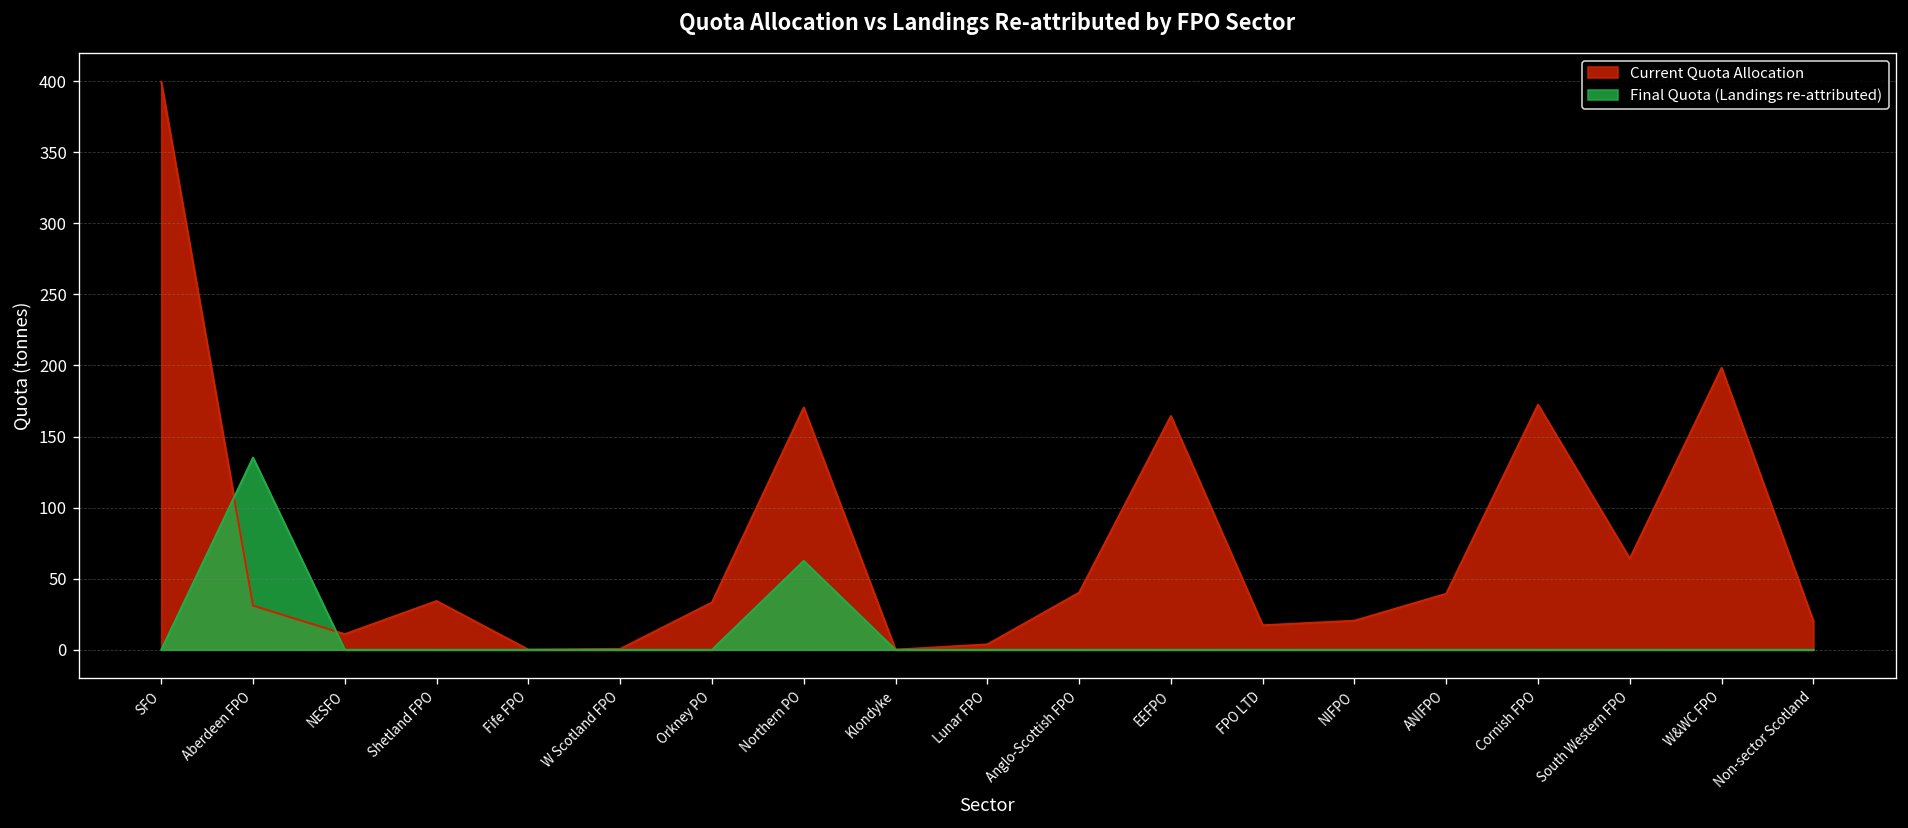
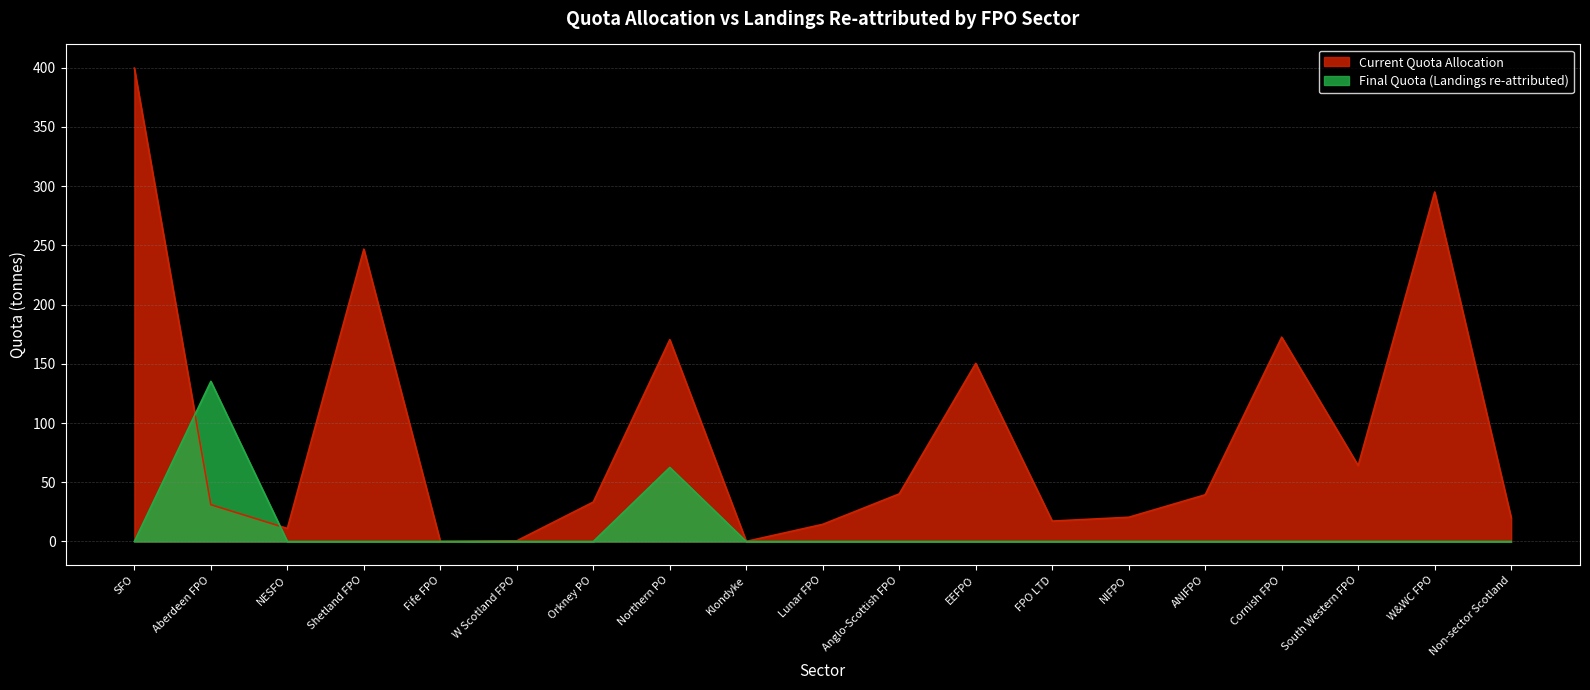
  {
    "Current Quota Allocation": {
      "SFO": 400,
      "Aberdeen FPO": 31,
      "NESFO": 11,
-     "Shetland FPO": 34,
+     "Shetland FPO": 247,
      "Orkney PO": 33,
      "Northern PO": 170,
-     "Lunar FPO": 4,
+     "Lunar FPO": 15,
      "Anglo-Scottish FPO": 40,
-     "EEFPO": 164,
+     "EEFPO": 150,
      "FPO LTD": 17,
      "NIFPO": 20,
      "ANIFPO": 39,
      "Cornish FPO": 172,
      "South Western FPO": 64,
-     "W&WC FPO": 198,
+     "W&WC FPO": 295,
      "Non-sector Scotland": 20
    },
    "Final Quota (Landings re-attributed)": {
      "SFO": 0,
      "Aberdeen FPO": 135,
      "NESFO": 0,
      "Shetland FPO": 0,
      "Orkney PO": 0,
      "Northern PO": 63,
      "Lunar FPO": 0,
      "Anglo-Scottish FPO": 0,
      "EEFPO": 0,
      "FPO LTD": 0,
      "NIFPO": 0,
      "ANIFPO": 0,
      "Cornish FPO": 0,
      "South Western FPO": 0,
      "W&WC FPO": 0,
      "Non-sector Scotland": 0
    }
  }
